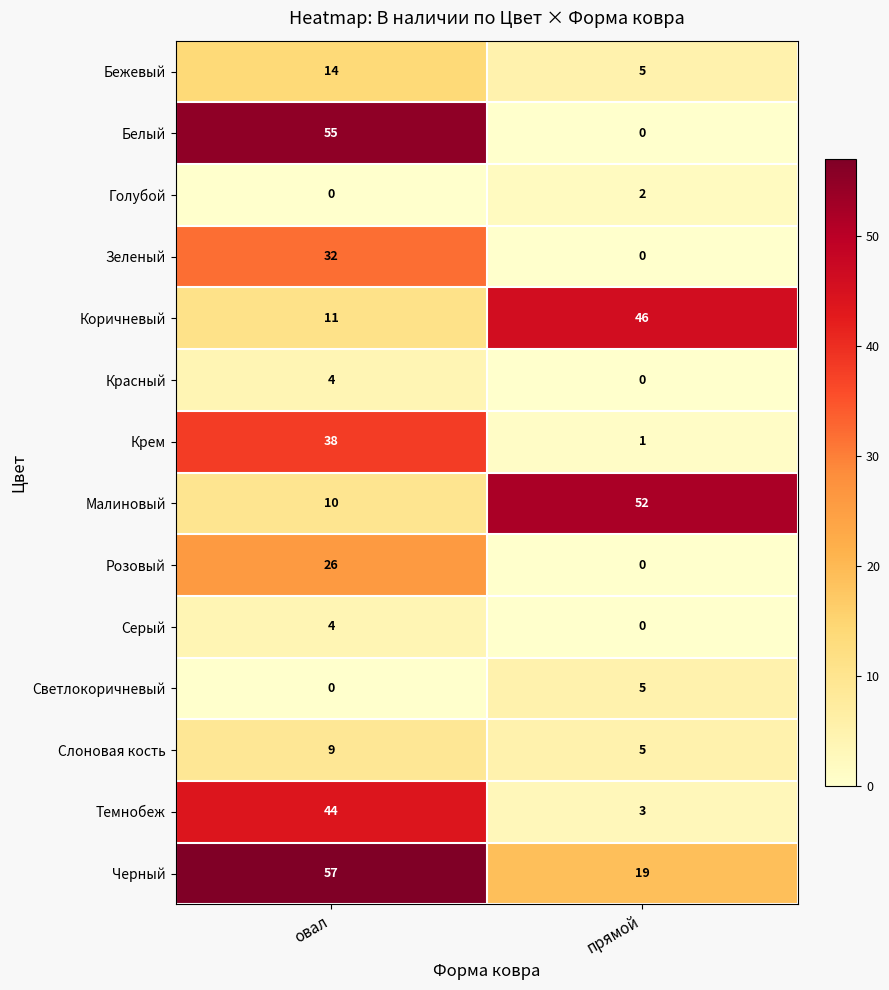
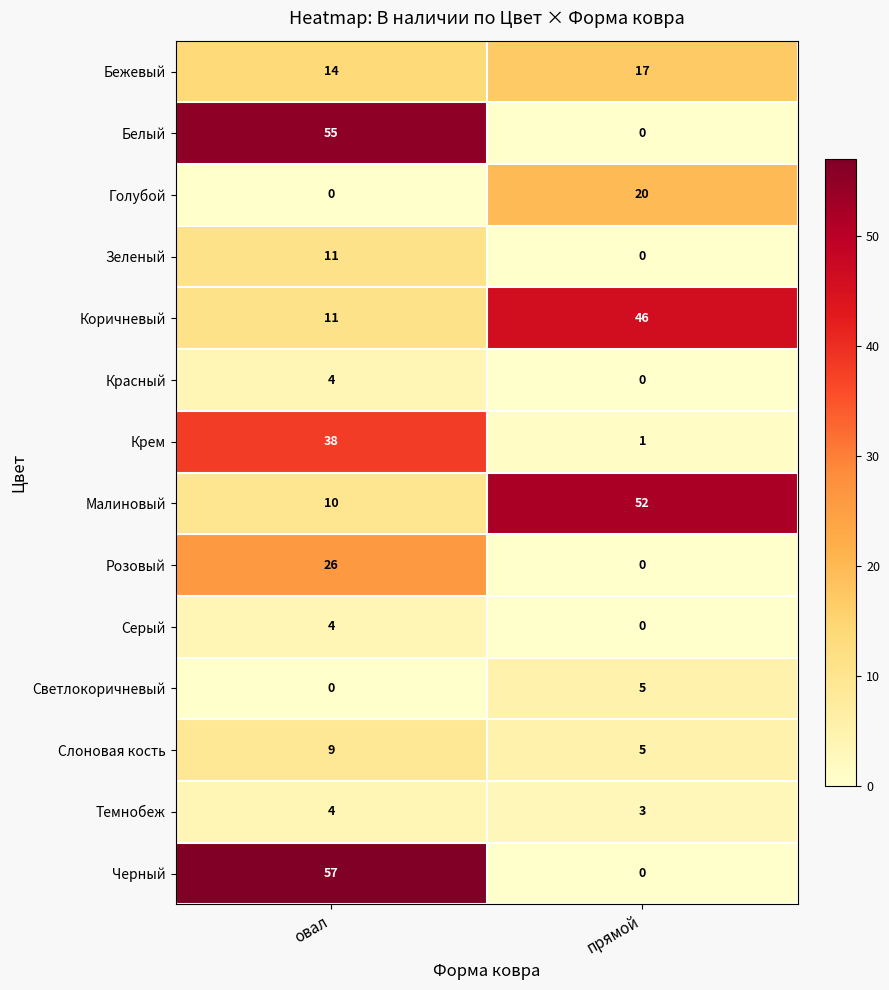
  {
    "Бежевый": {
      "овал": 14,
-     "прямой": 5
+     "прямой": 17
    },
    "Белый": {
      "овал": 55,
      "прямой": 0
    },
    "Голубой": {
      "овал": 0,
-     "прямой": 2
+     "прямой": 20
    },
    "Зеленый": {
-     "овал": 32,
+     "овал": 11,
      "прямой": 0
    },
    "Коричневый": {
      "овал": 11,
      "прямой": 46
    },
    "Красный": {
      "овал": 4,
      "прямой": 0
    },
    "Крем": {
      "овал": 38,
      "прямой": 1
    },
    "Малиновый": {
      "овал": 10,
      "прямой": 52
    },
    "Розовый": {
      "овал": 26,
      "прямой": 0
    },
    "Серый": {
      "овал": 4,
      "прямой": 0
    },
    "Светлокоричневый": {
      "овал": 0,
      "прямой": 5
    },
    "Слоновая кость": {
      "овал": 9,
      "прямой": 5
    },
    "Темнобеж": {
-     "овал": 44,
+     "овал": 4,
      "прямой": 3
    },
    "Черный": {
      "овал": 57,
-     "прямой": 19
+     "прямой": 0
    }
  }
